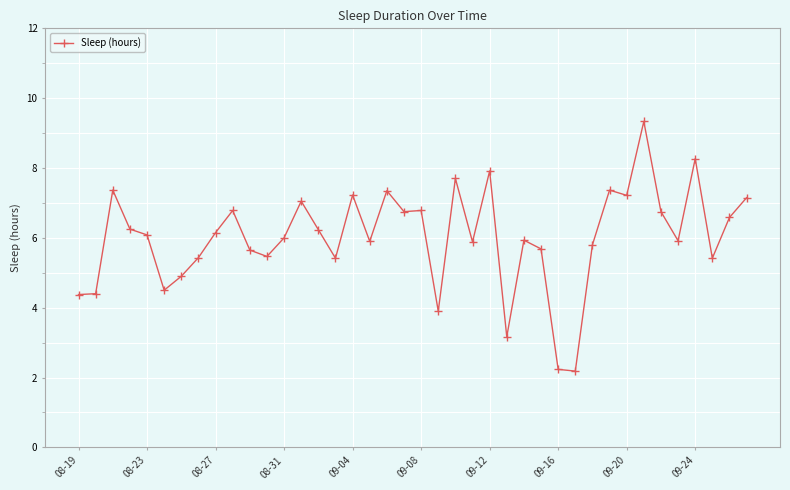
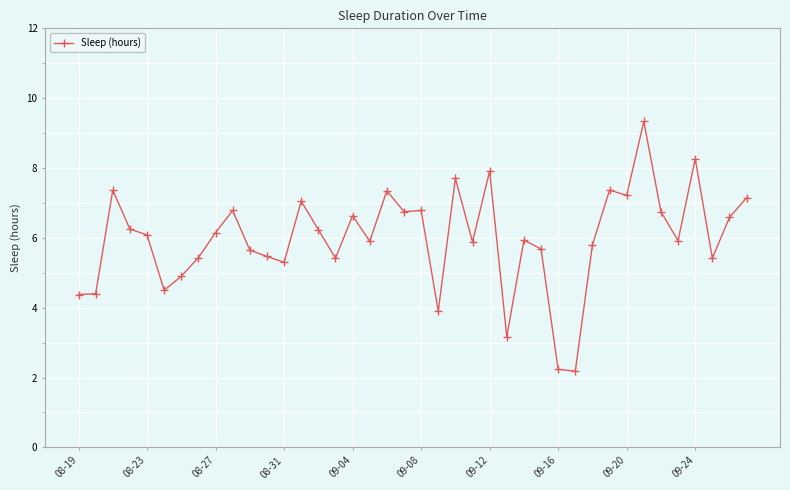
  {
    "08-19": 4.4,
    "08-23": 6.1,
    "08-27": 6.2,
-   "08-31": 6.0,
-   "09-04": 7.2,
+   "08-31": 5.3,
+   "09-04": 6.6,
    "09-08": 6.8,
    "09-12": 7.9,
    "09-16": 2.2,
    "09-20": 7.2,
    "09-24": 8.3
  }
